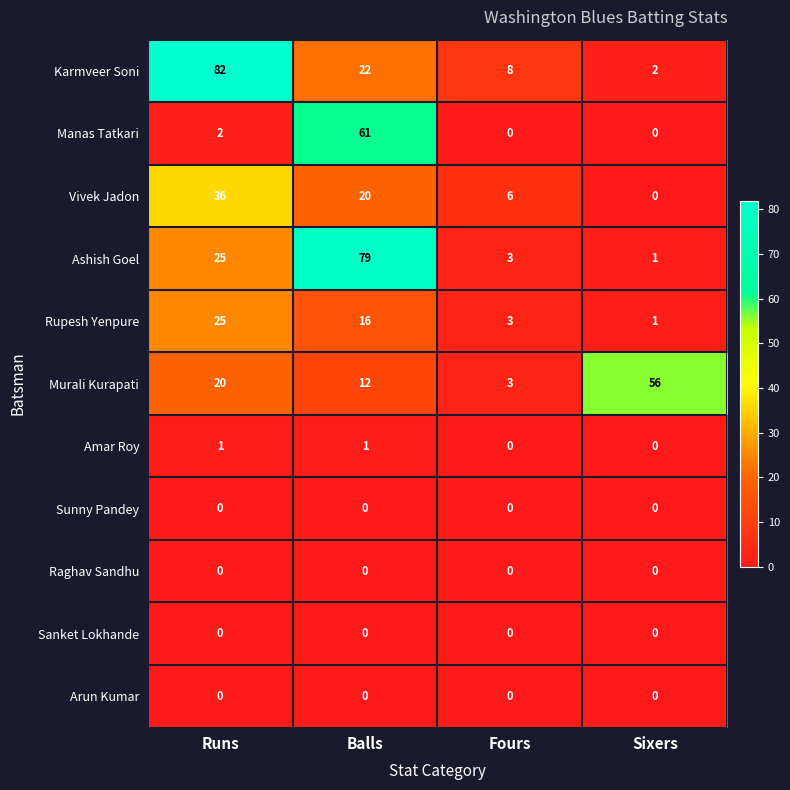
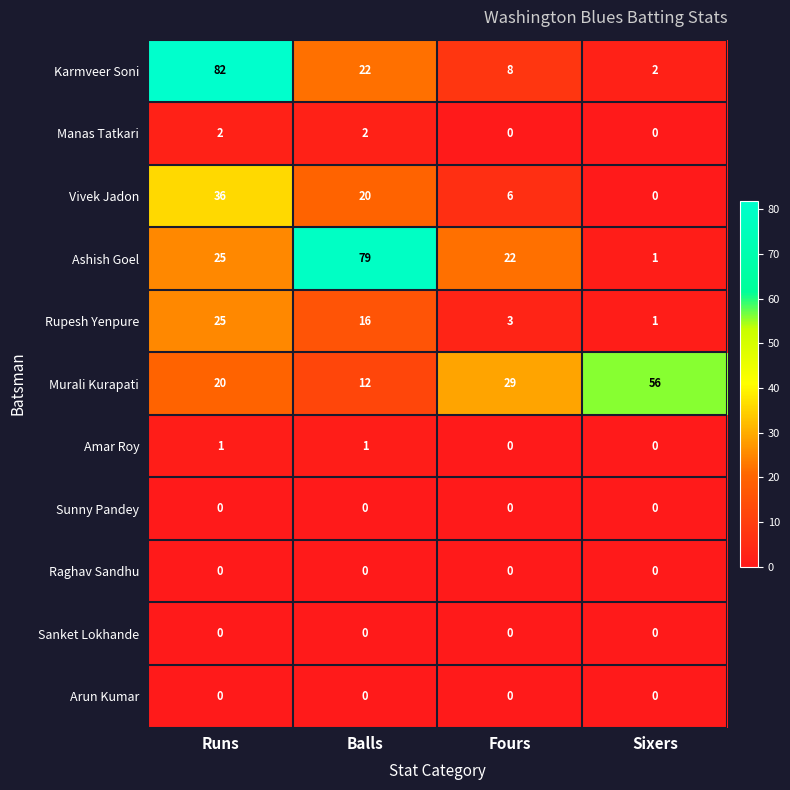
  {
    "Karmveer Soni": {
      "Runs": 82,
      "Balls": 22,
      "Fours": 8,
      "Sixers": 2
    },
    "Manas Tatkari": {
      "Runs": 2,
-     "Balls": 61,
+     "Balls": 2,
      "Fours": 0,
      "Sixers": 0
    },
    "Vivek Jadon": {
      "Runs": 36,
      "Balls": 20,
      "Fours": 6,
      "Sixers": 0
    },
    "Ashish Goel": {
      "Runs": 25,
      "Balls": 79,
-     "Fours": 3,
+     "Fours": 22,
      "Sixers": 1
    },
    "Rupesh Yenpure": {
      "Runs": 25,
      "Balls": 16,
      "Fours": 3,
      "Sixers": 1
    },
    "Murali Kurapati": {
      "Runs": 20,
      "Balls": 12,
-     "Fours": 3,
+     "Fours": 29,
      "Sixers": 56
    },
    "Amar Roy": {
      "Runs": 1,
      "Balls": 1,
      "Fours": 0,
      "Sixers": 0
    },
    "Sunny Pandey": {
      "Runs": 0,
      "Balls": 0,
      "Fours": 0,
      "Sixers": 0
    },
    "Raghav Sandhu": {
      "Runs": 0,
      "Balls": 0,
      "Fours": 0,
      "Sixers": 0
    },
    "Sanket Lokhande": {
      "Runs": 0,
      "Balls": 0,
      "Fours": 0,
      "Sixers": 0
    },
    "Arun Kumar": {
      "Runs": 0,
      "Balls": 0,
      "Fours": 0,
      "Sixers": 0
    }
  }
